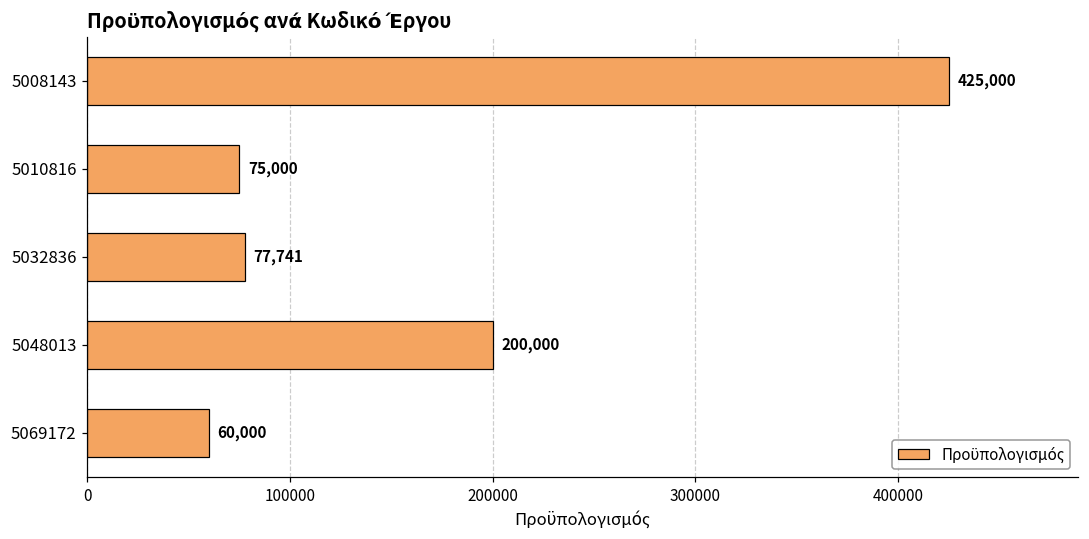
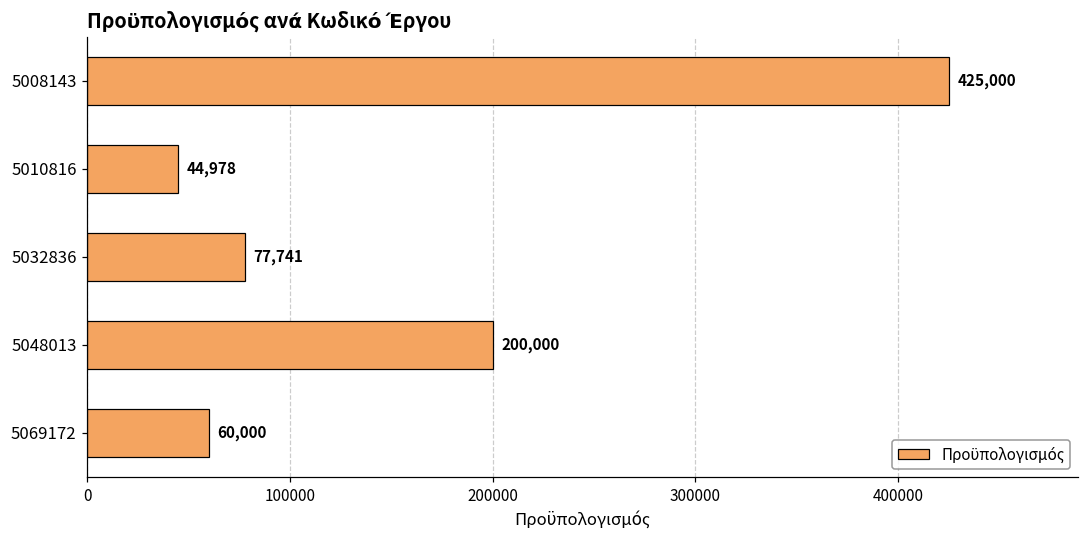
  {
    "5008143": "425,000",
-   "5010816": "75,000",
+   "5010816": "44,978",
    "5032836": "77,741",
    "5048013": "200,000",
    "5069172": "60,000"
  }
